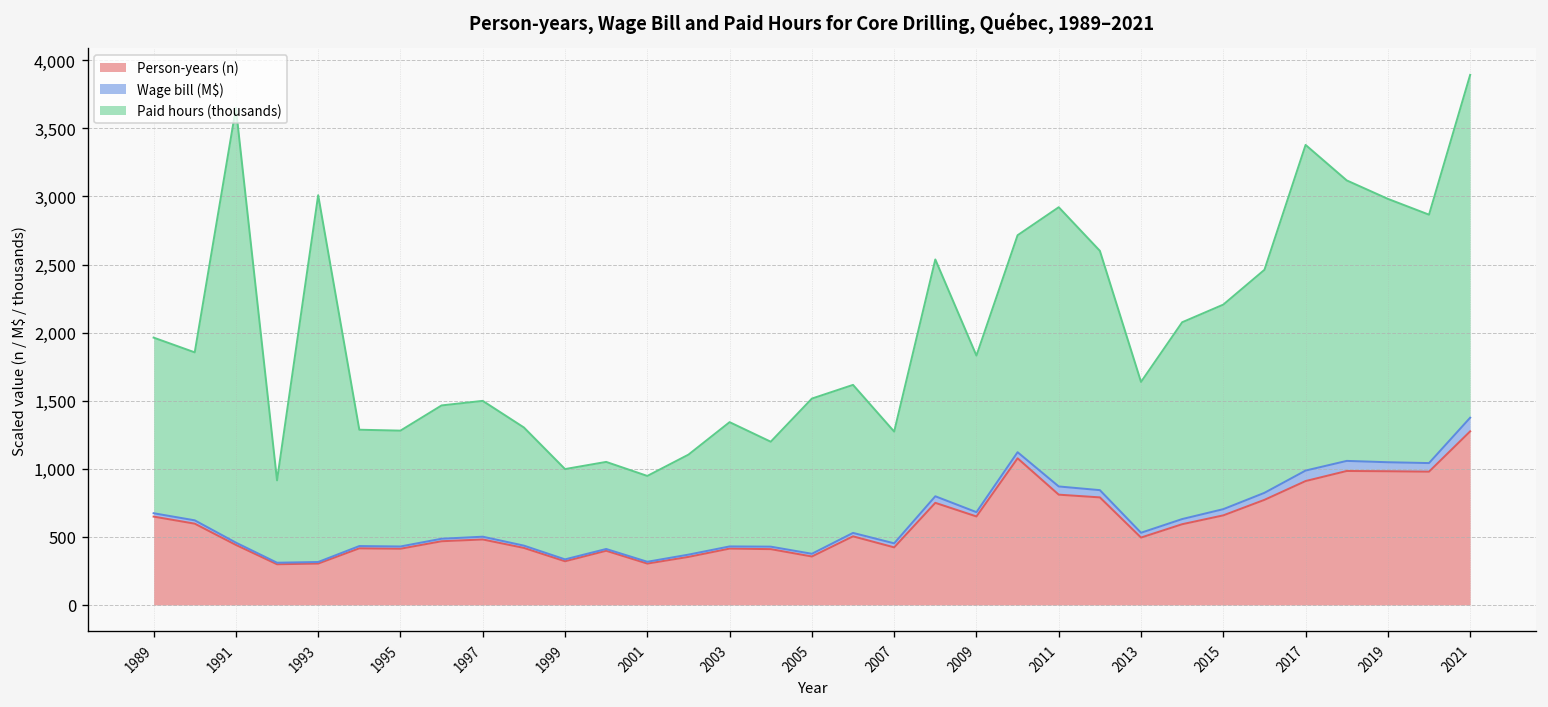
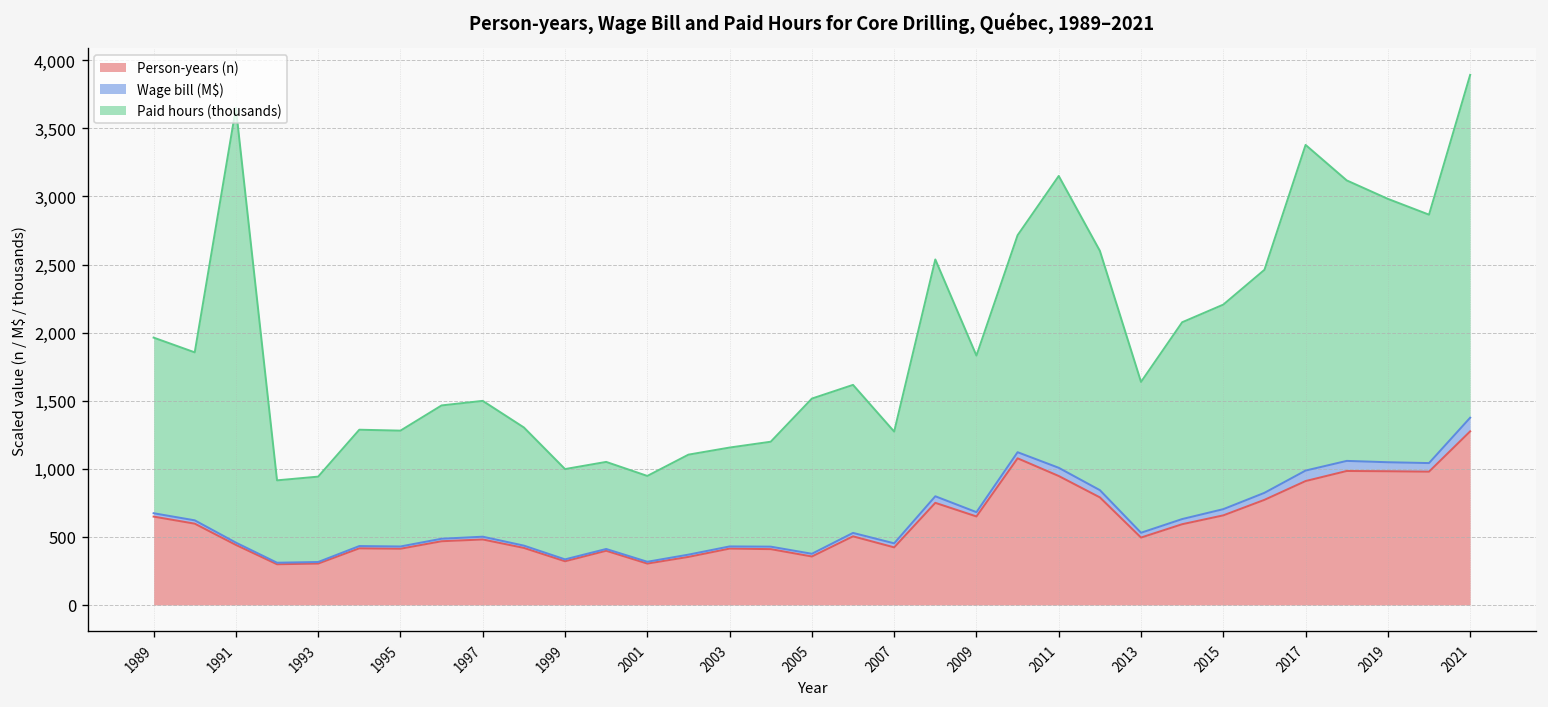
  {
    "Person-years (n)": {
      "1989": "650",
      "2007": "420",
      "2009": "650",
-     "2011": "810",
+     "2011": "950",
      "2013": "500",
      "2015": "660",
      "2017": "910",
      "2019": "980",
      "2021": "1,280"
    },
    "Wage bill (M$)": {
      "1989": "20",
      "2007": "30",
      "2009": "30",
      "2011": "60",
      "2013": "40",
      "2015": "50",
      "2017": "80",
      "2019": "70",
      "2021": "100"
    },
    "Paid hours (thousands)": {
      "1989": "1,290",
-     "1993": "2,690",
+     "1993": "630",
      "1995": "850",
      "1997": "1,000",
      "1999": "660",
      "2001": "630",
-     "2003": "910",
+     "2003": "730",
      "2005": "1,140",
      "2007": "820",
      "2009": "1,150",
-     "2011": "2,050",
+     "2011": "2,140",
      "2013": "1,110",
      "2015": "1,500",
      "2017": "2,390",
      "2019": "1,930",
      "2021": "2,520"
    }
  }
